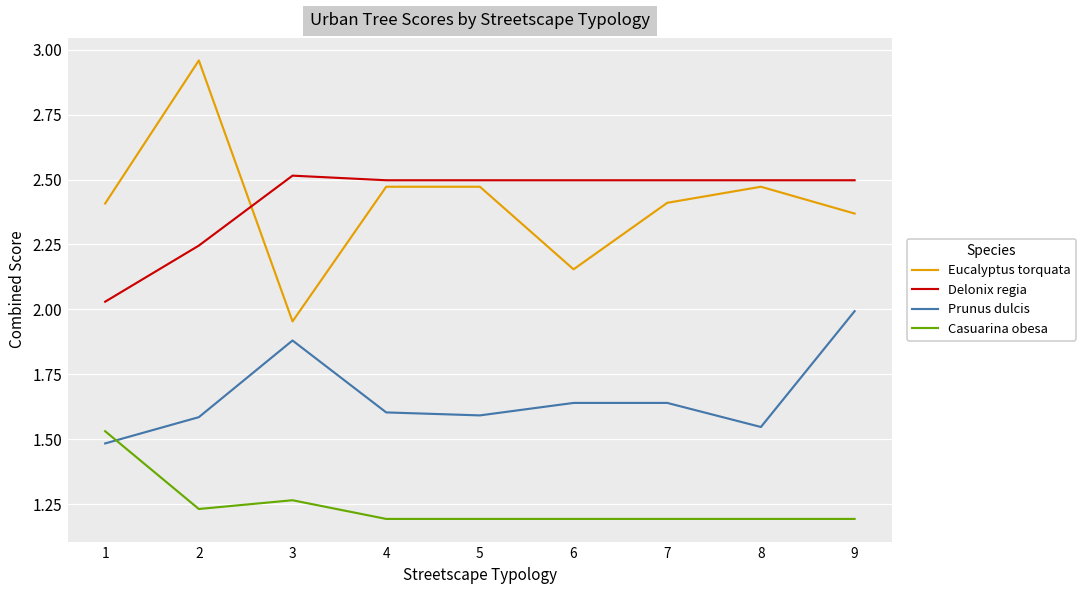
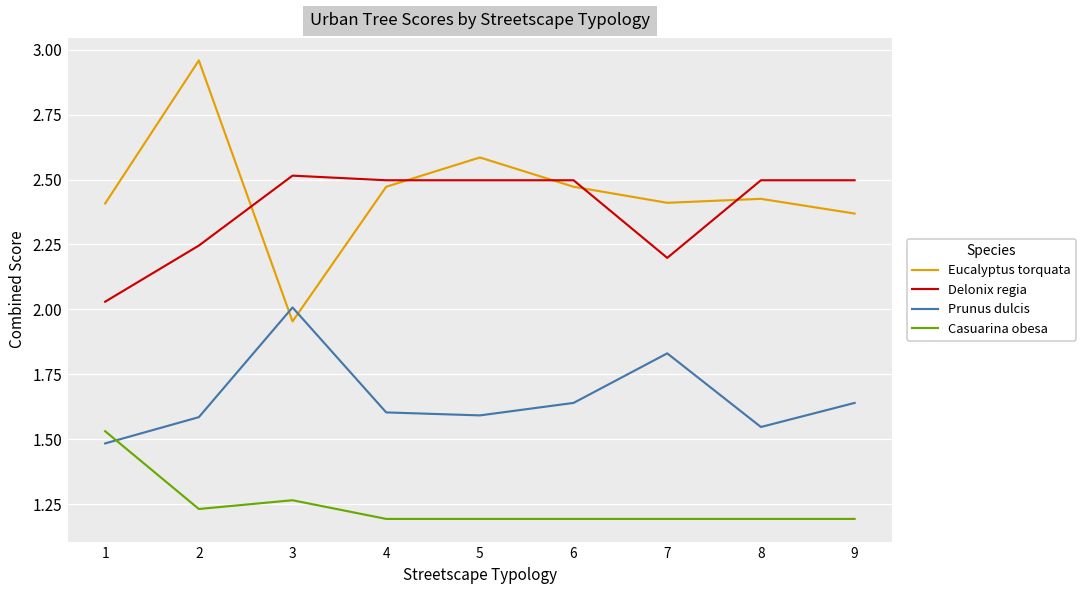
  {
    "Eucalyptus torquata": {
      "1": 2.41,
      "2": 2.96,
      "3": 1.95,
      "4": 2.47,
-     "5": 2.47,
-     "6": 2.15,
+     "5": 2.58,
+     "6": 2.47,
      "7": 2.41,
-     "8": 2.47,
+     "8": 2.43,
      "9": 2.37
    },
    "Delonix regia": {
      "1": 2.03,
      "2": 2.25,
      "3": 2.51,
      "4": 2.50,
      "5": 2.50,
      "6": 2.50,
-     "7": 2.50,
+     "7": 2.20,
      "8": 2.50,
      "9": 2.50
    },
    "Prunus dulcis": {
      "1": 1.48,
      "2": 1.59,
-     "3": 1.88,
+     "3": 2.01,
      "4": 1.60,
      "5": 1.59,
      "6": 1.64,
-     "7": 1.64,
+     "7": 1.83,
      "8": 1.55,
-     "9": 1.99
+     "9": 1.64
    },
    "Casuarina obesa": {
      "1": 1.53,
      "2": 1.23,
      "3": 1.27,
      "4": 1.19,
      "5": 1.19,
      "6": 1.19,
      "7": 1.19,
      "8": 1.19,
      "9": 1.19
    }
  }
